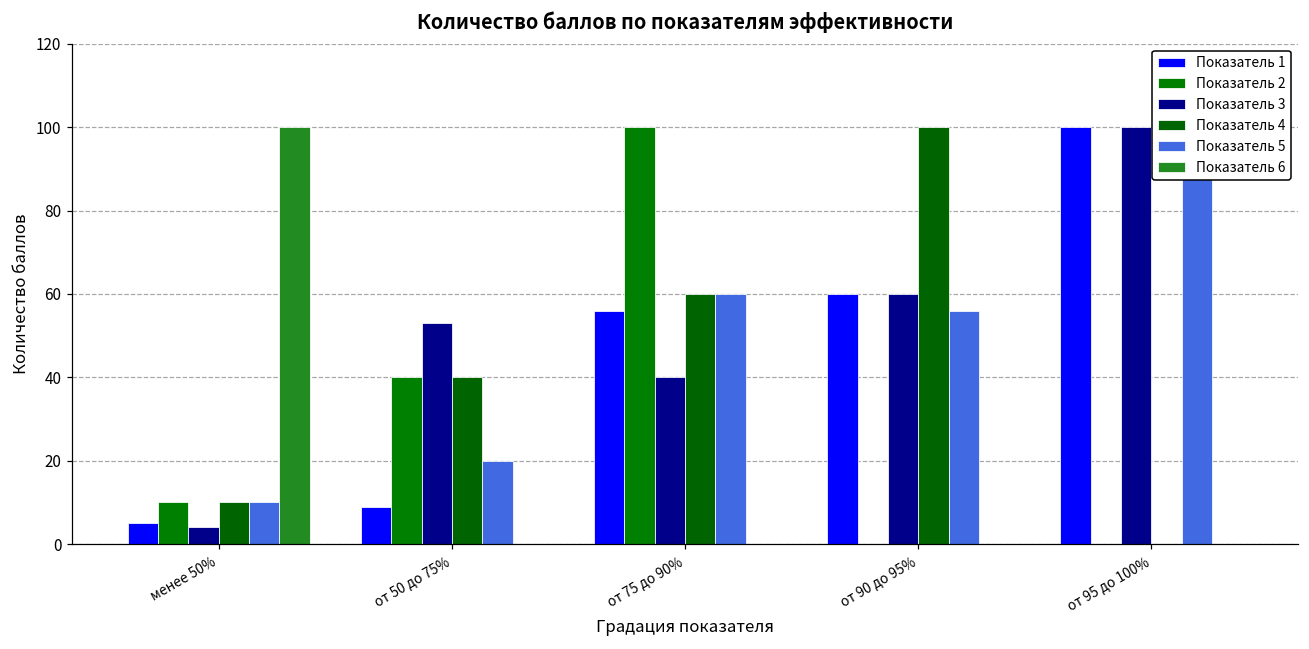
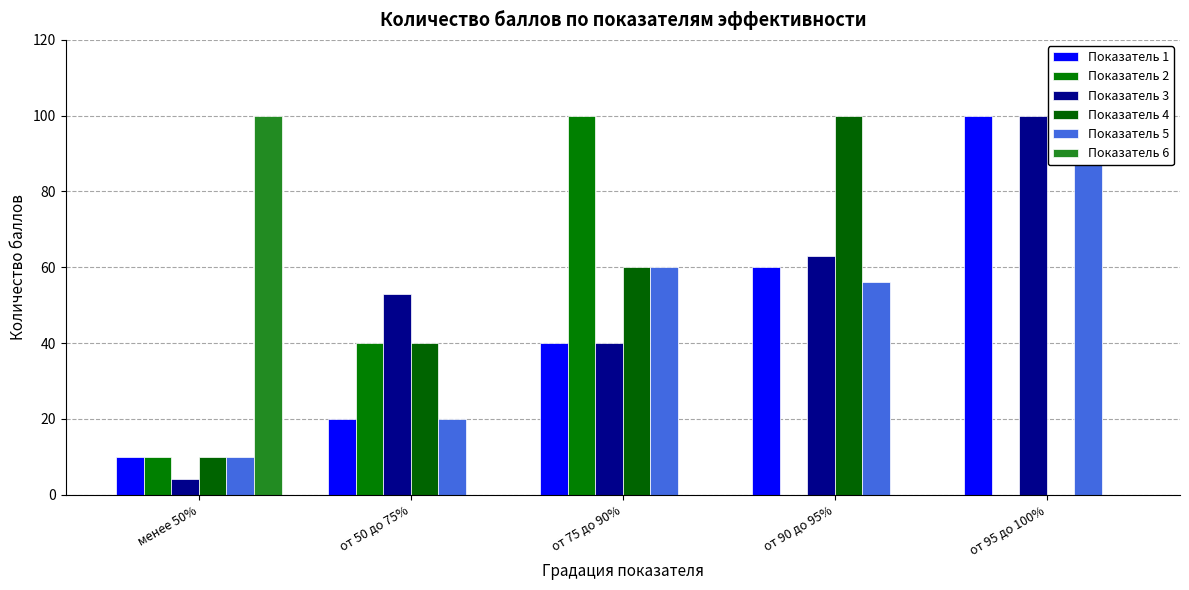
  {
    "Показатель 1": {
-     "менее 50%": 5,
-     "от 50 до 75%": 9,
-     "от 75 до 90%": 56,
+     "менее 50%": 10,
+     "от 50 до 75%": 20,
+     "от 75 до 90%": 40,
      "от 90 до 95%": 60,
      "от 95 до 100%": 100
    },
    "Показатель 3": {
      "менее 50%": 4,
      "от 50 до 75%": 53,
      "от 75 до 90%": 40,
-     "от 90 до 95%": 60,
+     "от 90 до 95%": 63,
      "от 95 до 100%": 100
    },
    "Показатель 5": {
      "менее 50%": 10,
      "от 50 до 75%": 20,
      "от 75 до 90%": 60,
      "от 90 до 95%": 56
    }
  }
